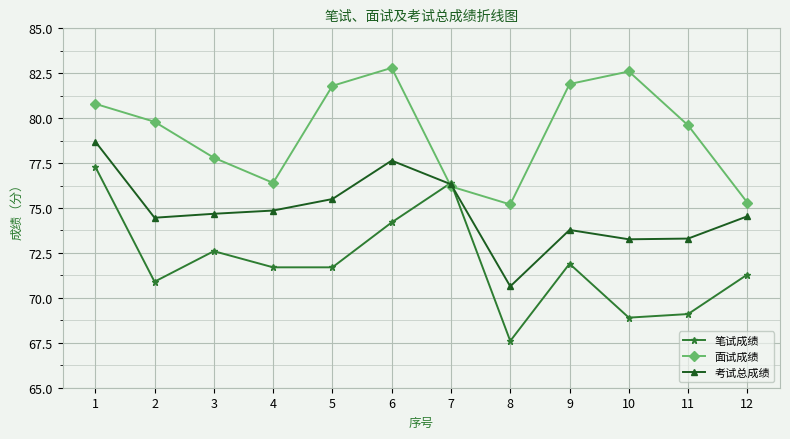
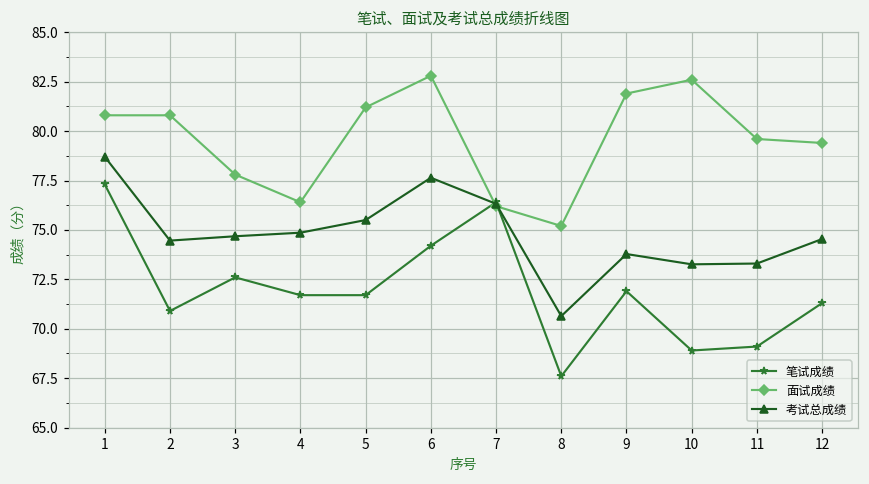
  {
    "面试成绩": {
      "1": 80.8,
-     "2": 79.8,
+     "2": 80.8,
      "3": 77.8,
      "4": 76.4,
-     "5": 81.8,
+     "5": 81.2,
      "6": 82.8,
      "8": 75.2,
      "9": 81.9,
      "10": 82.6,
      "11": 79.6,
-     "12": 75.3
+     "12": 79.4
    }
  }
